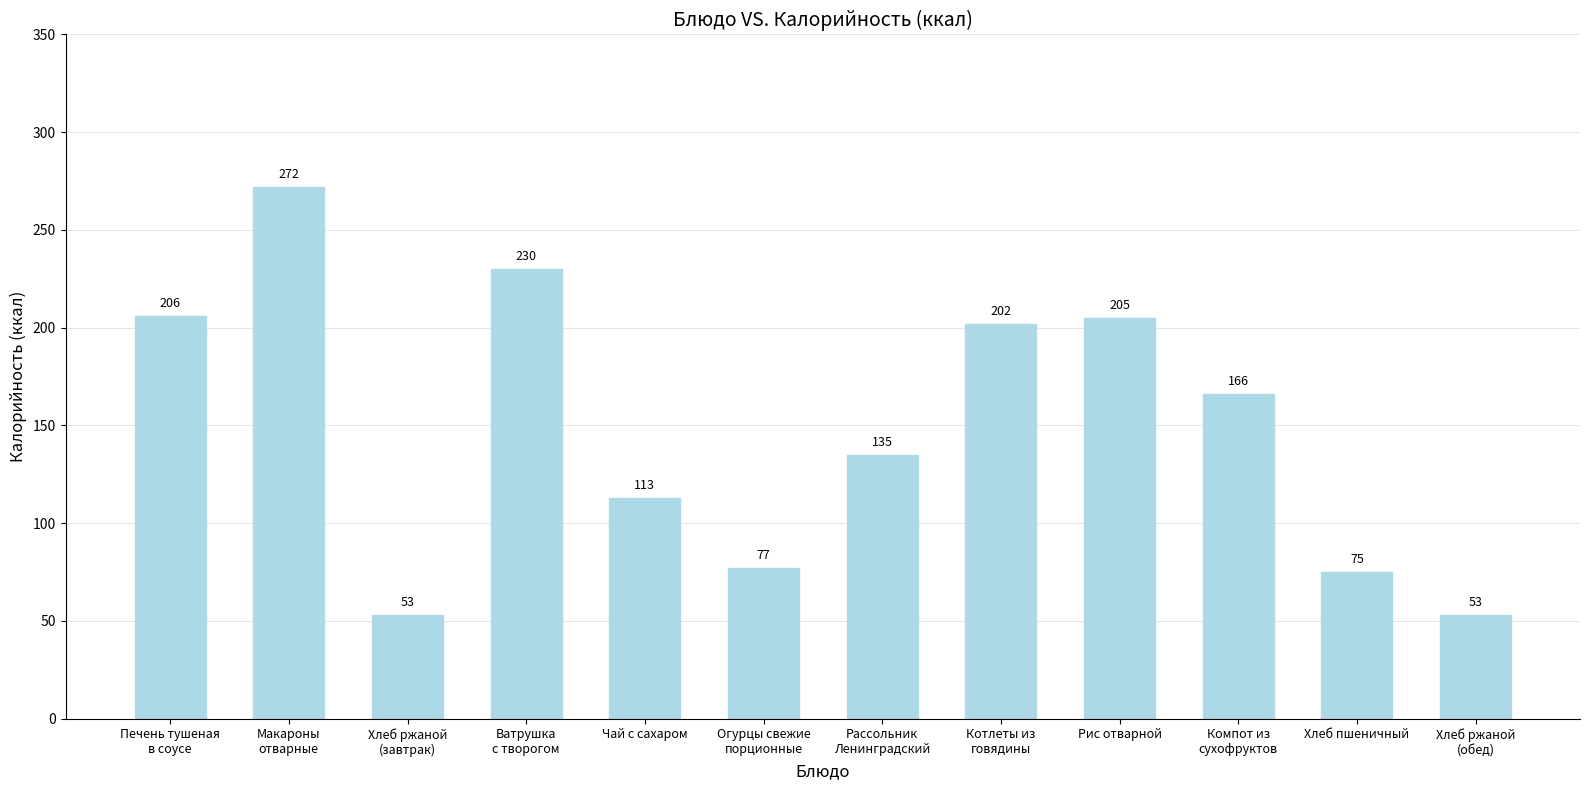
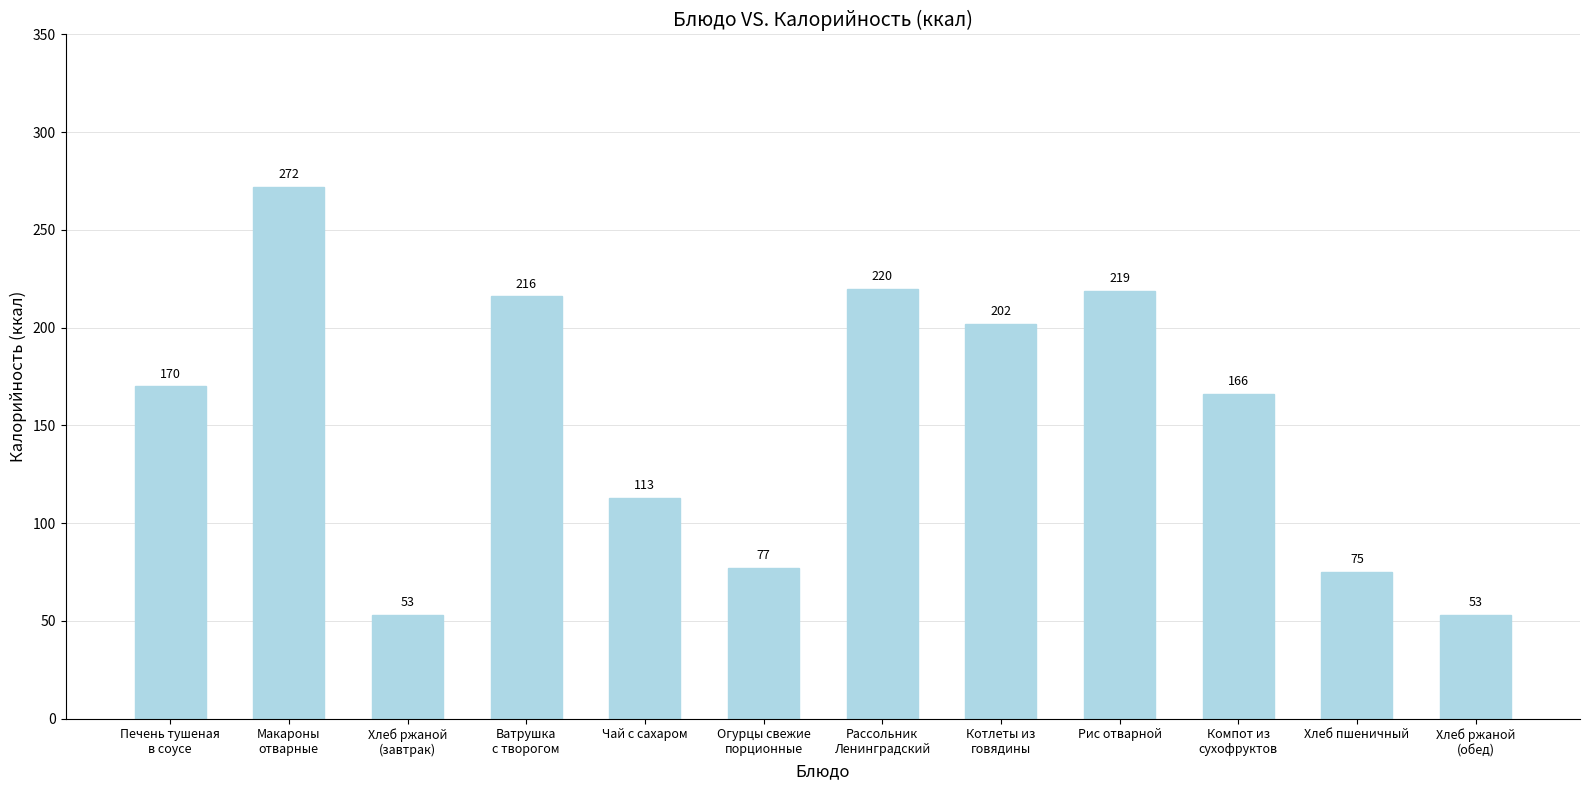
  {
-   "Печень тушеная в соусе": 206,
+   "Печень тушеная в соусе": 170,
    "Макароны отварные": 272,
    "Хлеб ржаной (завтрак)": 53,
-   "Ватрушка с творогом": 230,
+   "Ватрушка с творогом": 216,
    "Чай с сахаром": 113,
    "Огурцы свежие порционные": 77,
-   "Рассольник Ленинградский": 135,
+   "Рассольник Ленинградский": 220,
    "Котлеты из говядины": 202,
-   "Рис отварной": 205,
+   "Рис отварной": 219,
    "Компот из сухофруктов": 166,
    "Хлеб пшеничный": 75,
    "Хлеб ржаной (обед)": 53
  }
